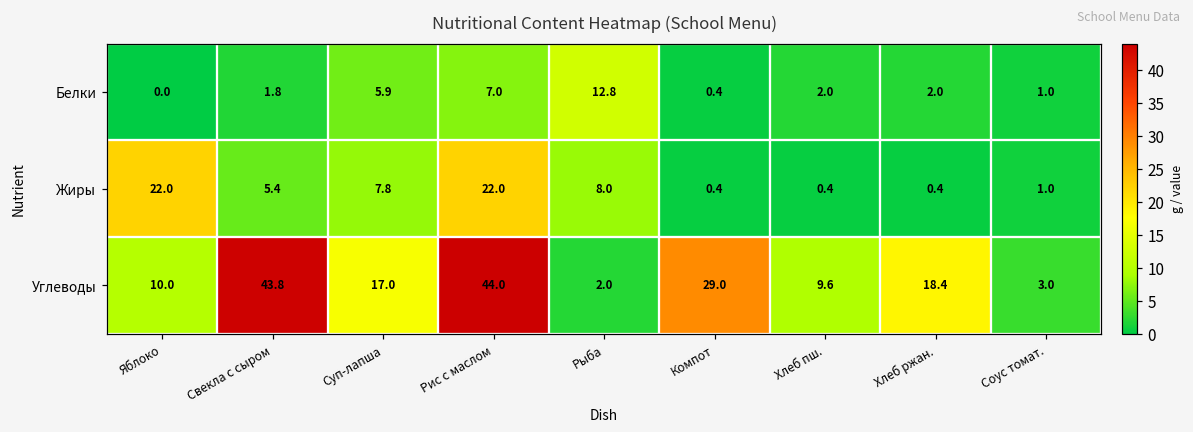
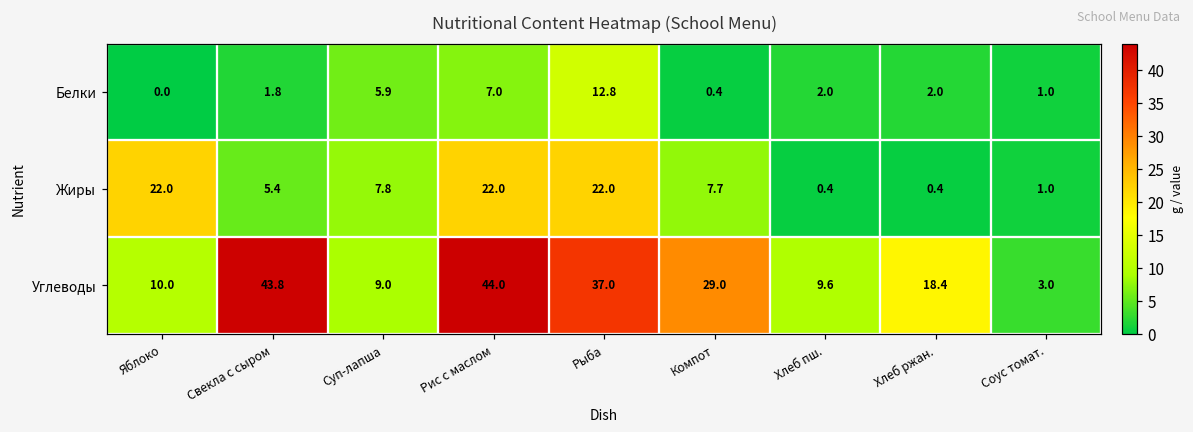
  {
    "Белки": {
      "Яблоко": 0.0,
      "Свекла с сыром": 1.8,
      "Суп-лапша": 5.9,
      "Рис с маслом": 7.0,
      "Рыба": 12.8,
      "Компот": 0.4,
      "Хлеб пш.": 2.0,
      "Хлеб ржан.": 2.0,
      "Соус томат.": 1.0
    },
    "Жиры": {
      "Яблоко": 22.0,
      "Свекла с сыром": 5.4,
      "Суп-лапша": 7.8,
      "Рис с маслом": 22.0,
-     "Рыба": 8.0,
-     "Компот": 0.4,
+     "Рыба": 22.0,
+     "Компот": 7.7,
      "Хлеб пш.": 0.4,
      "Хлеб ржан.": 0.4,
      "Соус томат.": 1.0
    },
    "Углеводы": {
      "Яблоко": 10.0,
      "Свекла с сыром": 43.8,
-     "Суп-лапша": 17.0,
+     "Суп-лапша": 9.0,
      "Рис с маслом": 44.0,
-     "Рыба": 2.0,
+     "Рыба": 37.0,
      "Компот": 29.0,
      "Хлеб пш.": 9.6,
      "Хлеб ржан.": 18.4,
      "Соус томат.": 3.0
    }
  }
